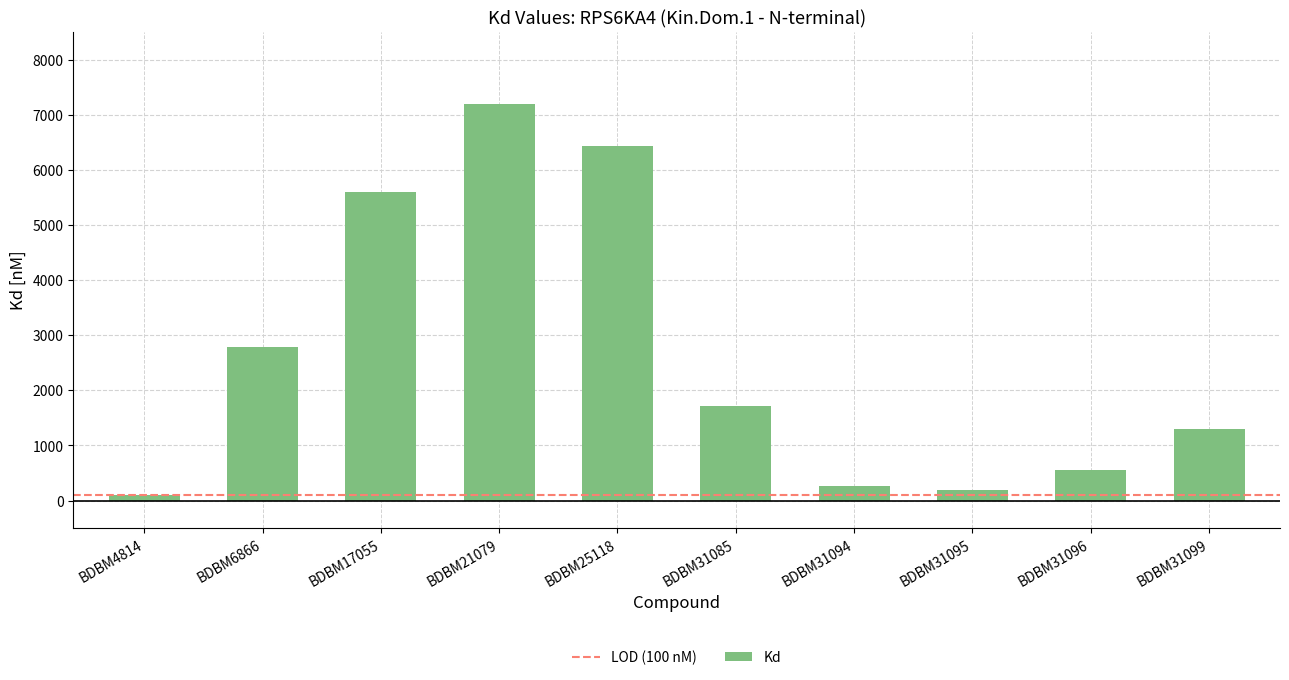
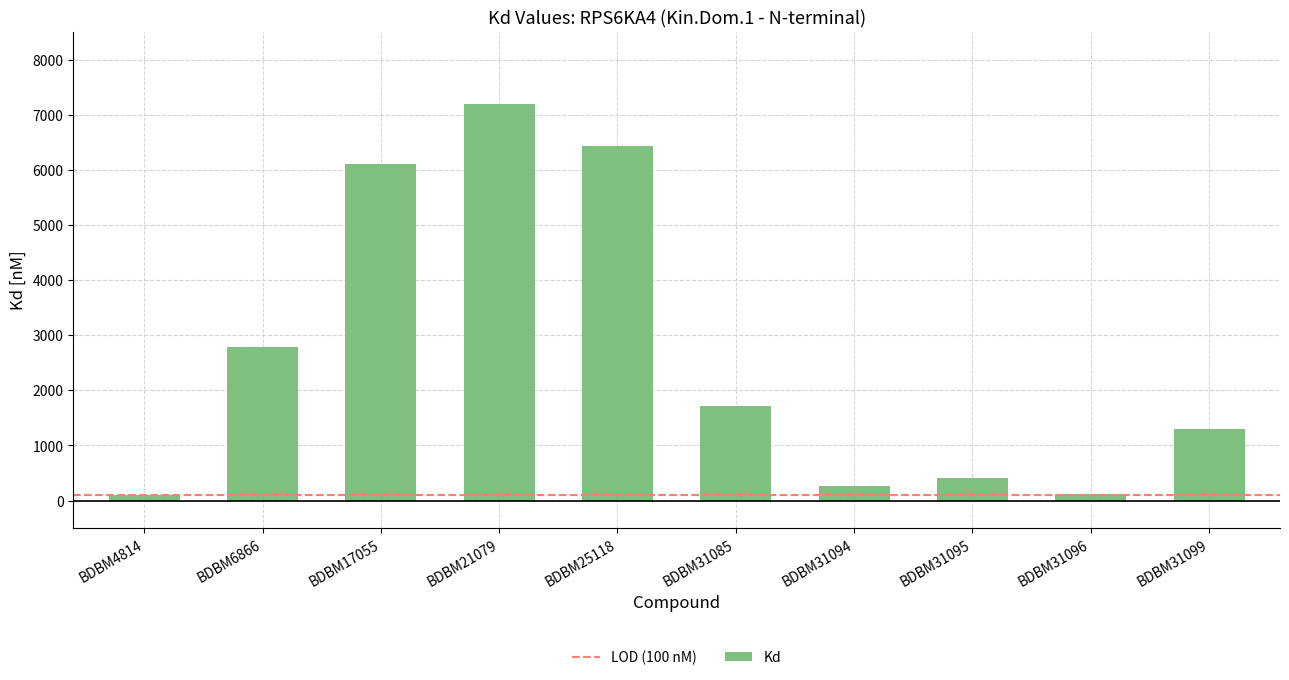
  {
    "BDBM4814": 100,
    "BDBM6866": 2800,
-   "BDBM17055": 5600,
+   "BDBM17055": 6100,
    "BDBM21079": 7200,
    "BDBM25118": 6400,
    "BDBM31085": 1700,
    "BDBM31094": 300,
-   "BDBM31095": 200,
-   "BDBM31096": 600,
+   "BDBM31095": 400,
+   "BDBM31096": 100,
    "BDBM31099": 1300
  }
